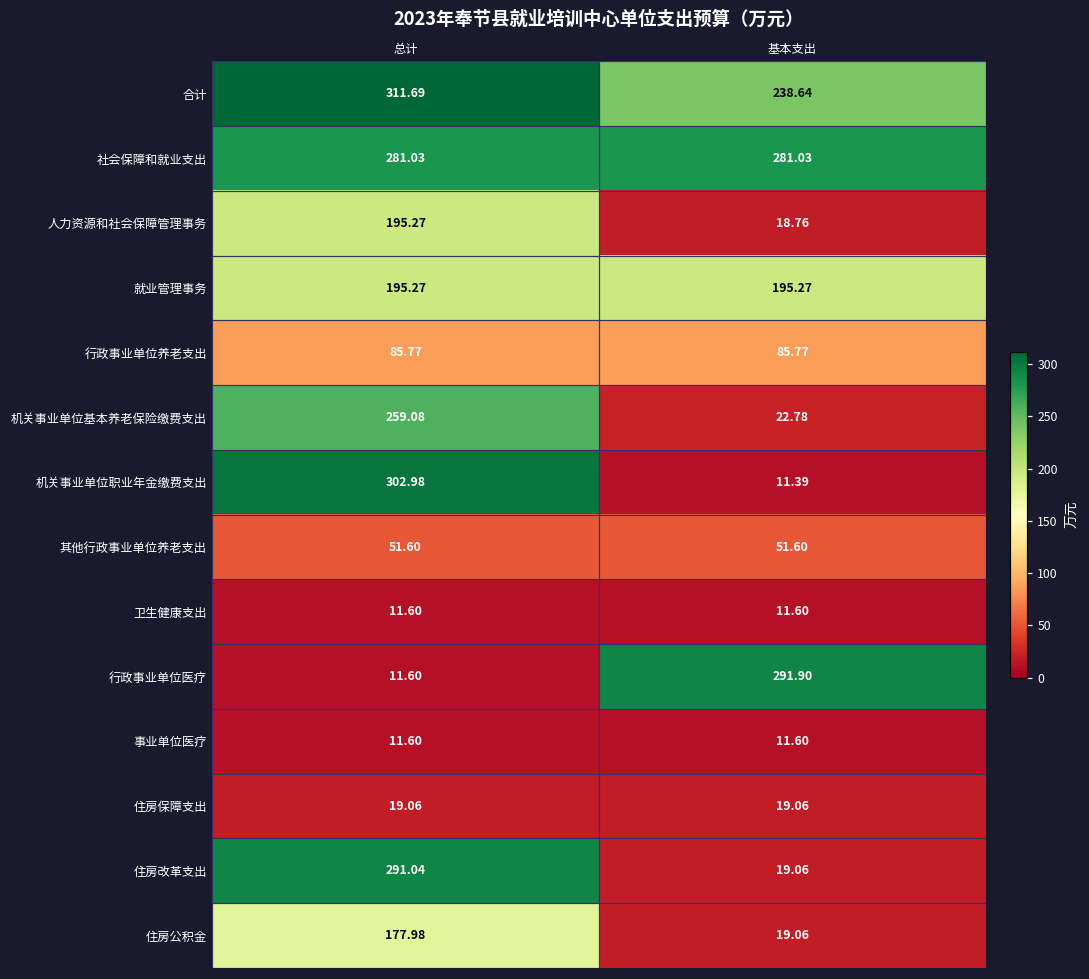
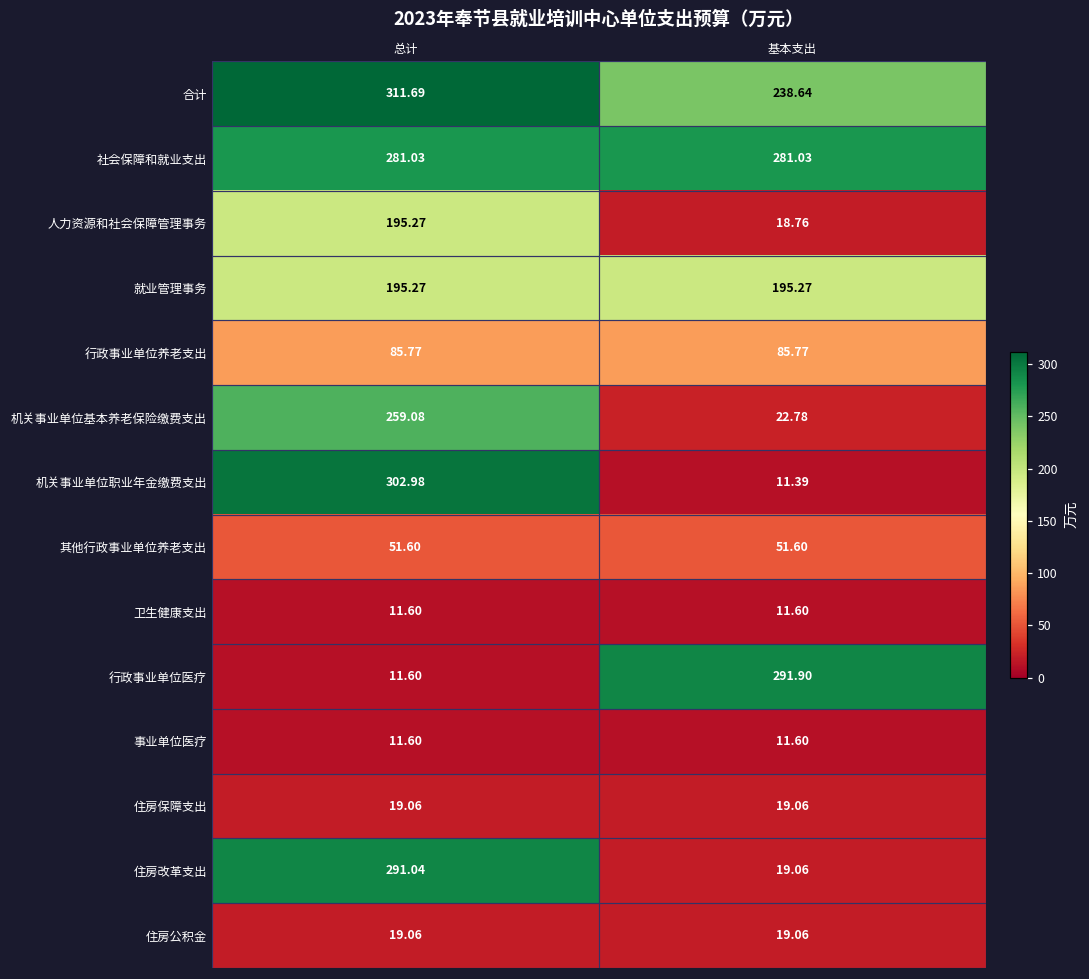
  {
    "合计": {
      "总计": 311.69,
      "基本支出": 238.64
    },
    "社会保障和就业支出": {
      "总计": 281.03,
      "基本支出": 281.03
    },
    "人力资源和社会保障管理事务": {
      "总计": 195.27,
      "基本支出": 18.76
    },
    "就业管理事务": {
      "总计": 195.27,
      "基本支出": 195.27
    },
    "行政事业单位养老支出": {
      "总计": 85.77,
      "基本支出": 85.77
    },
    "机关事业单位基本养老保险缴费支出": {
      "总计": 259.08,
      "基本支出": 22.78
    },
    "机关事业单位职业年金缴费支出": {
      "总计": 302.98,
      "基本支出": 11.39
    },
    "其他行政事业单位养老支出": {
      "总计": 51.60,
      "基本支出": 51.60
    },
    "卫生健康支出": {
      "总计": 11.60,
      "基本支出": 11.60
    },
    "行政事业单位医疗": {
      "总计": 11.60,
      "基本支出": 291.90
    },
    "事业单位医疗": {
      "总计": 11.60,
      "基本支出": 11.60
    },
    "住房保障支出": {
      "总计": 19.06,
      "基本支出": 19.06
    },
    "住房改革支出": {
      "总计": 291.04,
      "基本支出": 19.06
    },
    "住房公积金": {
-     "总计": 177.98,
+     "总计": 19.06,
      "基本支出": 19.06
    }
  }
